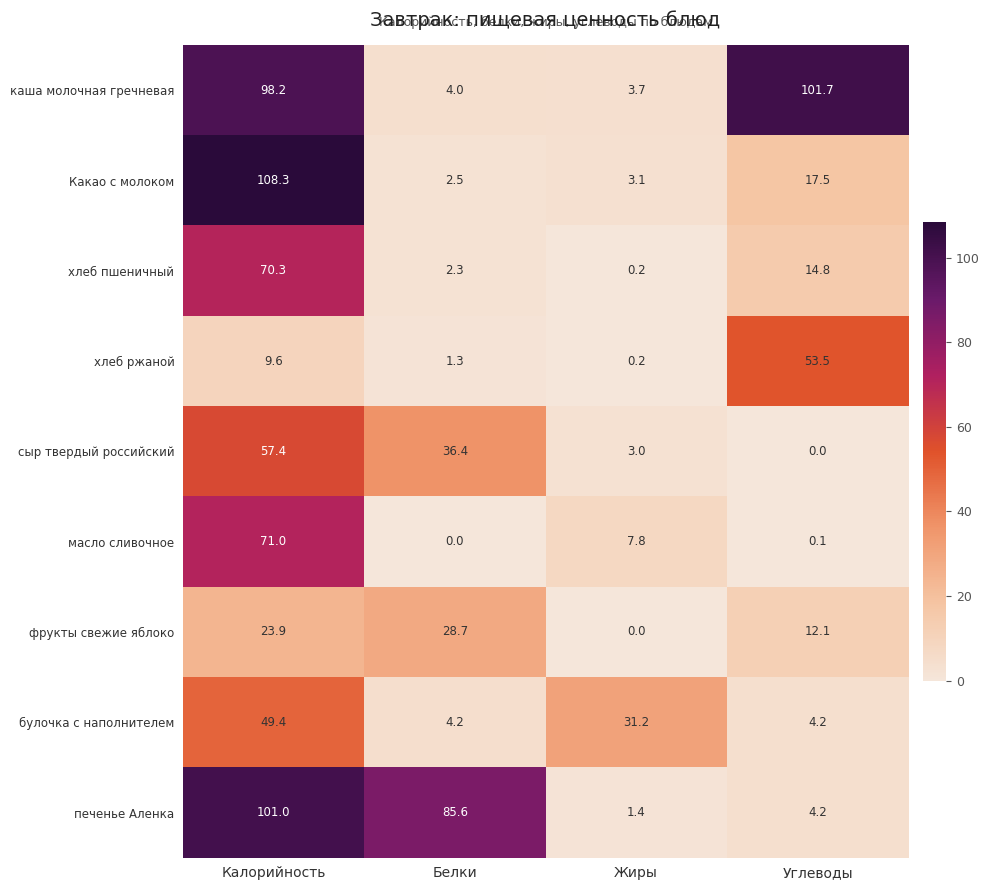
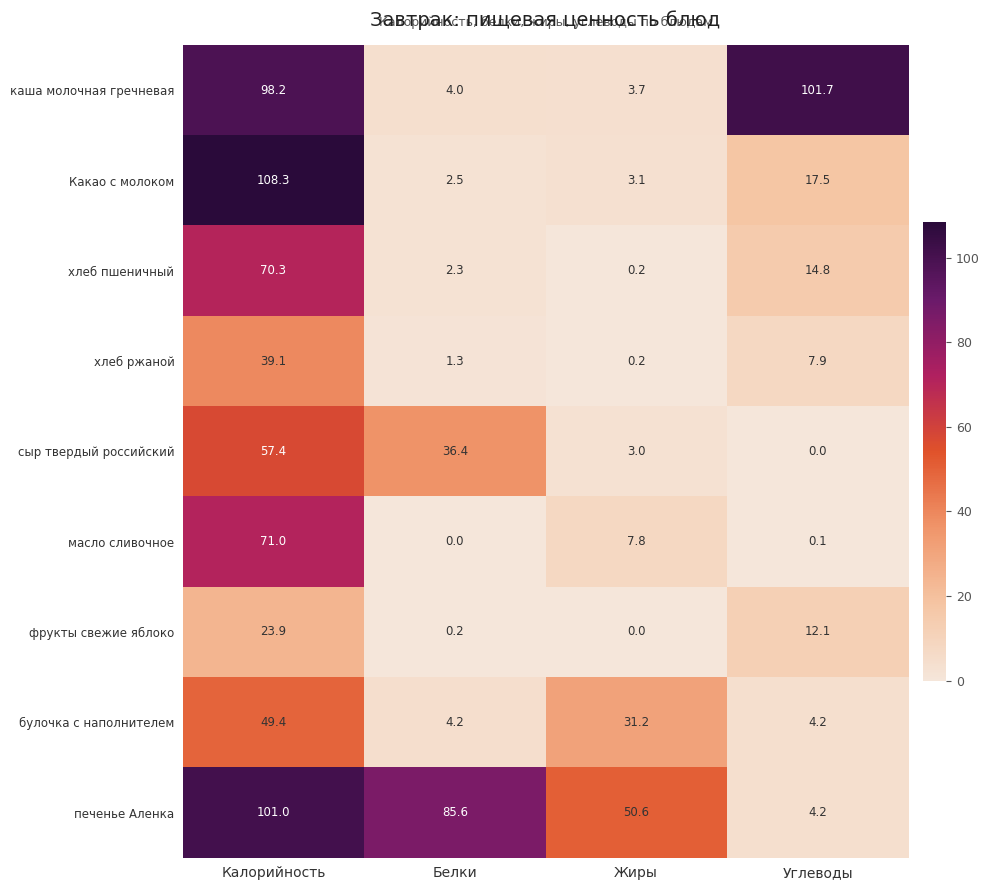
  {
    "каша молочная гречневая": {
      "Калорийность": 98.2,
      "Белки": 4.0,
      "Жиры": 3.7,
      "Углеводы": 101.7
    },
    "Какао с молоком": {
      "Калорийность": 108.3,
      "Белки": 2.5,
      "Жиры": 3.1,
      "Углеводы": 17.5
    },
    "хлеб пшеничный": {
      "Калорийность": 70.3,
      "Белки": 2.3,
      "Жиры": 0.2,
      "Углеводы": 14.8
    },
    "хлеб ржаной": {
-     "Калорийность": 9.6,
+     "Калорийность": 39.1,
      "Белки": 1.3,
      "Жиры": 0.2,
-     "Углеводы": 53.5
+     "Углеводы": 7.9
    },
    "сыр твердый российский": {
      "Калорийность": 57.4,
      "Белки": 36.4,
      "Жиры": 3.0,
      "Углеводы": 0.0
    },
    "масло сливочное": {
      "Калорийность": 71.0,
      "Белки": 0.0,
      "Жиры": 7.8,
      "Углеводы": 0.1
    },
    "фрукты свежие яблоко": {
      "Калорийность": 23.9,
-     "Белки": 28.7,
+     "Белки": 0.2,
      "Жиры": 0.0,
      "Углеводы": 12.1
    },
    "булочка с наполнителем": {
      "Калорийность": 49.4,
      "Белки": 4.2,
      "Жиры": 31.2,
      "Углеводы": 4.2
    },
    "печенье Аленка": {
      "Калорийность": 101.0,
      "Белки": 85.6,
-     "Жиры": 1.4,
+     "Жиры": 50.6,
      "Углеводы": 4.2
    }
  }
